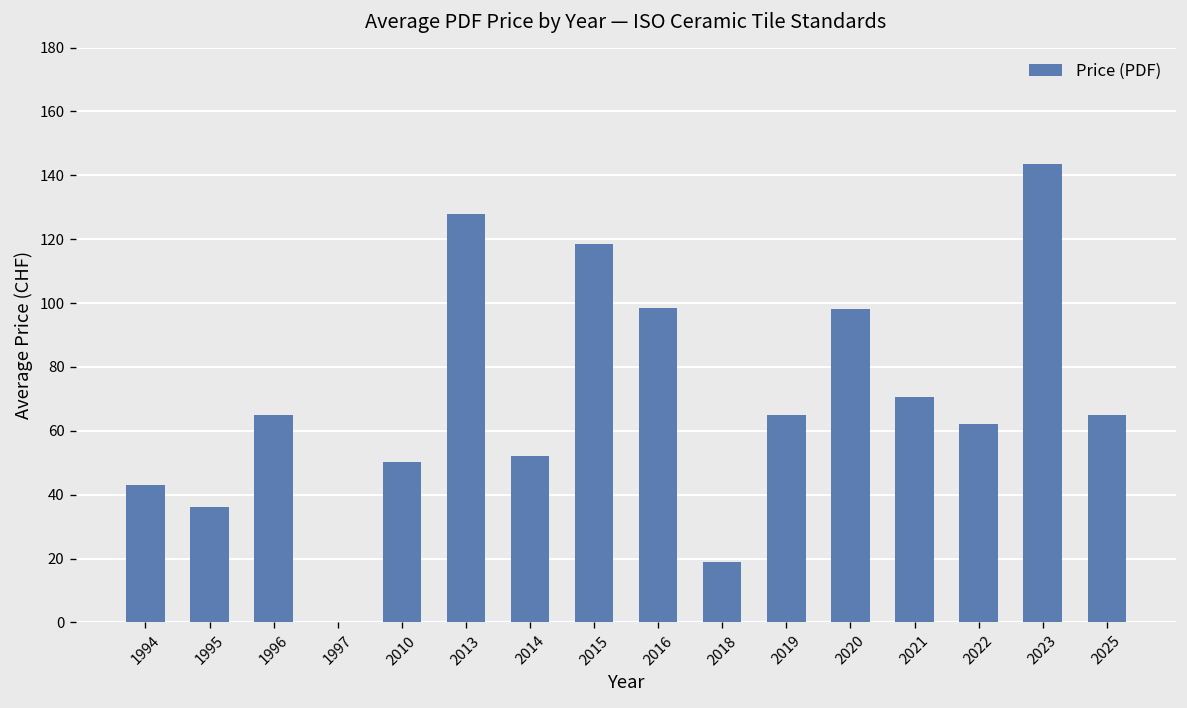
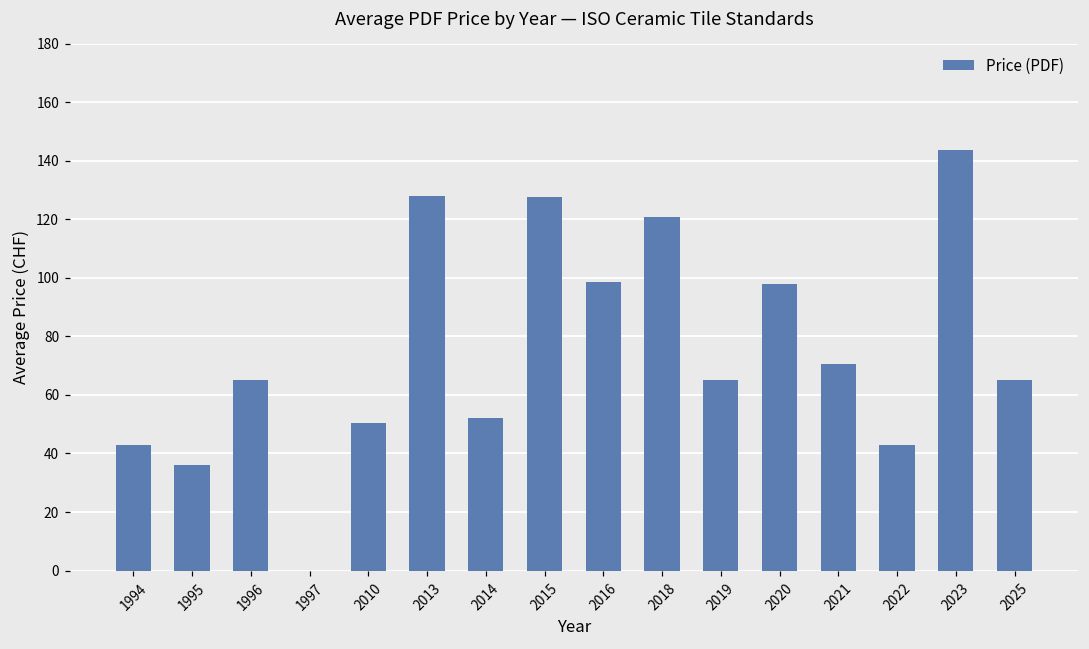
  {
    "1994": 43,
    "1995": 36,
    "1996": 65,
    "1997": 0,
    "2010": 50,
    "2013": 128,
    "2014": 52,
-   "2015": 119,
+   "2015": 128,
    "2016": 99,
-   "2018": 19,
+   "2018": 121,
    "2019": 65,
    "2020": 98,
    "2021": 71,
-   "2022": 62,
+   "2022": 43,
    "2023": 144,
    "2025": 65
  }
